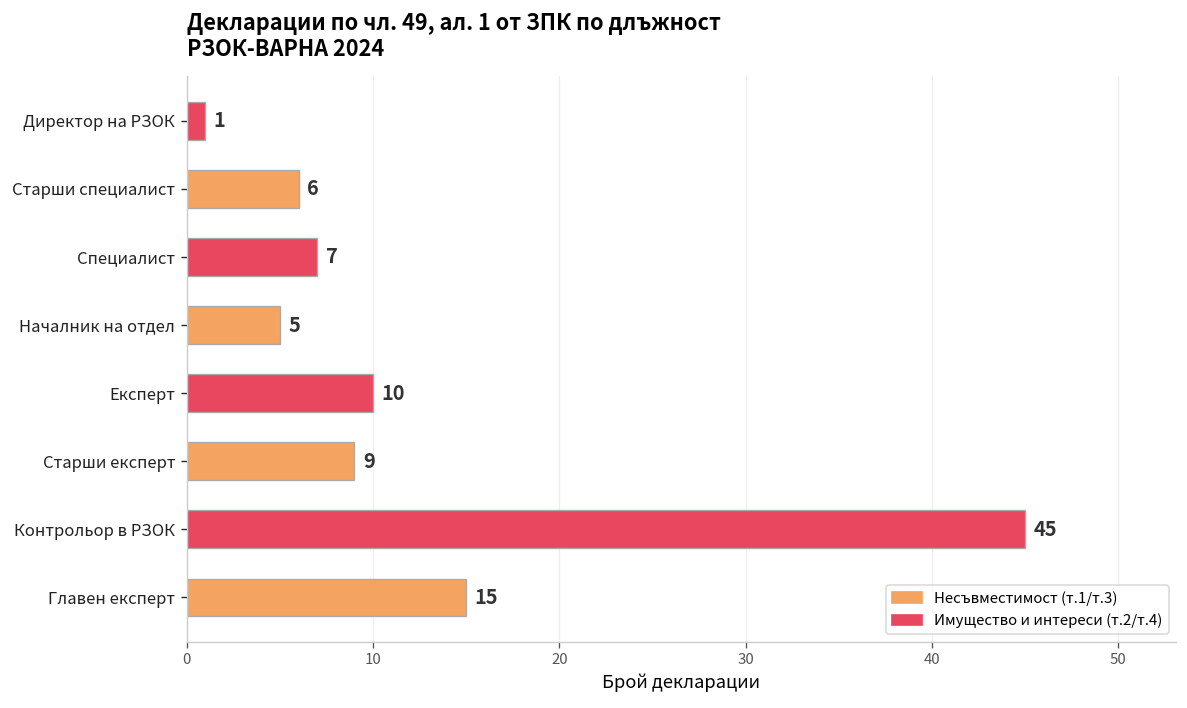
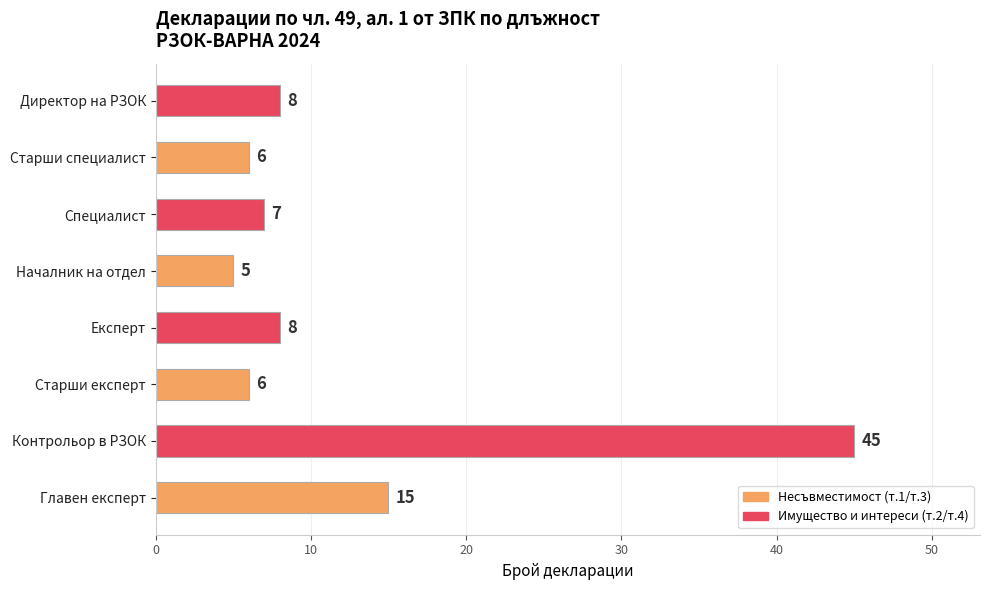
  {
-   "Директор на РЗОК": 1,
+   "Директор на РЗОК": 8,
    "Старши специалист": 6,
    "Специалист": 7,
    "Началник на отдел": 5,
-   "Експерт": 10,
-   "Старши експерт": 9,
+   "Експерт": 8,
+   "Старши експерт": 6,
    "Контрольор в РЗОК": 45,
    "Главен експерт": 15
  }
